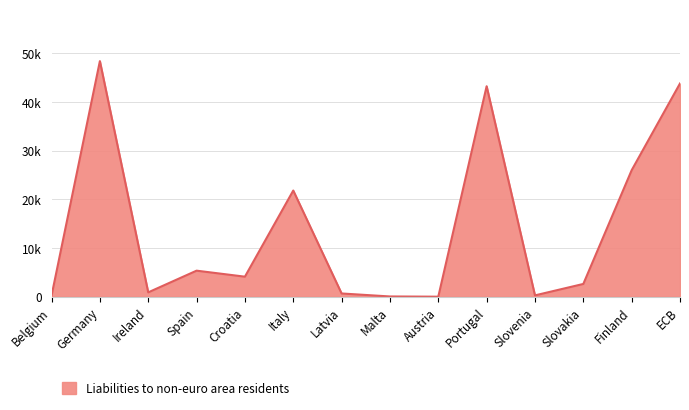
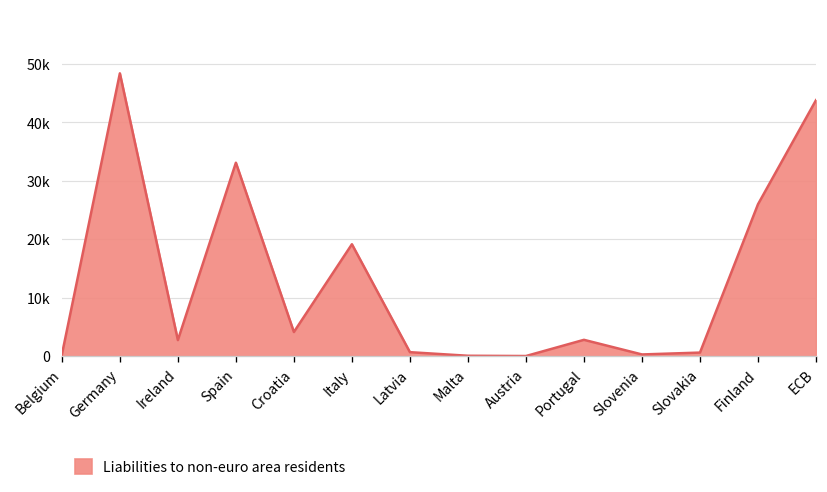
  {
    "Belgium": 0,
    "Germany": 48000,
-   "Ireland": 1000,
-   "Spain": 5000,
+   "Ireland": 3000,
+   "Spain": 33000,
    "Croatia": 4000,
-   "Italy": 22000,
+   "Italy": 19000,
    "Latvia": 1000,
    "Malta": 0,
    "Austria": 0,
-   "Portugal": 43000,
+   "Portugal": 3000,
    "Slovenia": 0,
-   "Slovakia": 3000,
+   "Slovakia": 1000,
    "Finland": 26000,
    "ECB": 44000
  }
